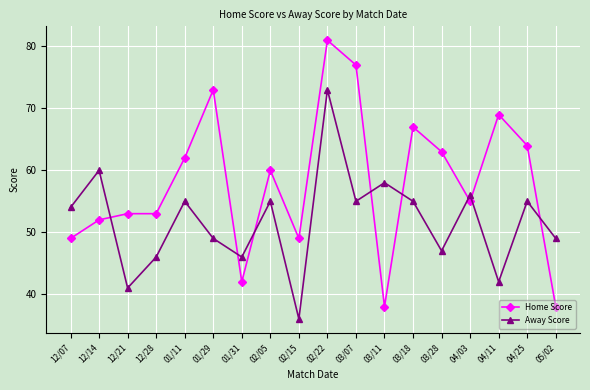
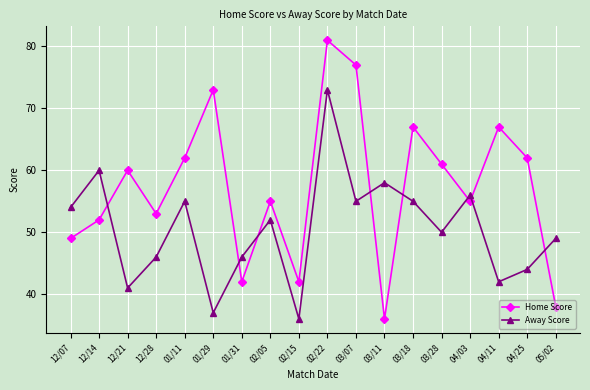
  {
    "Home Score": {
      "12/07": 49,
      "12/14": 52,
-     "12/21": 53,
+     "12/21": 60,
      "12/28": 53,
      "01/11": 62,
      "01/29": 73,
      "01/31": 42,
-     "02/05": 60,
-     "02/15": 49,
+     "02/05": 55,
+     "02/15": 42,
      "02/22": 81,
      "03/07": 77,
-     "03/11": 38,
+     "03/11": 36,
      "03/18": 67,
-     "03/28": 63,
+     "03/28": 61,
      "04/03": 55,
-     "04/11": 69,
-     "04/25": 64
+     "04/11": 67,
+     "04/25": 62
    },
    "Away Score": {
      "12/07": 54,
      "12/14": 60,
      "12/21": 41,
      "12/28": 46,
      "01/11": 55,
-     "01/29": 49,
+     "01/29": 37,
      "01/31": 46,
-     "02/05": 55,
+     "02/05": 52,
      "02/15": 36,
      "02/22": 73,
      "03/07": 55,
      "03/11": 58,
      "03/18": 55,
-     "03/28": 47,
+     "03/28": 50,
      "04/03": 56,
      "04/11": 42,
-     "04/25": 55,
+     "04/25": 44,
      "05/02": 49
    }
  }
